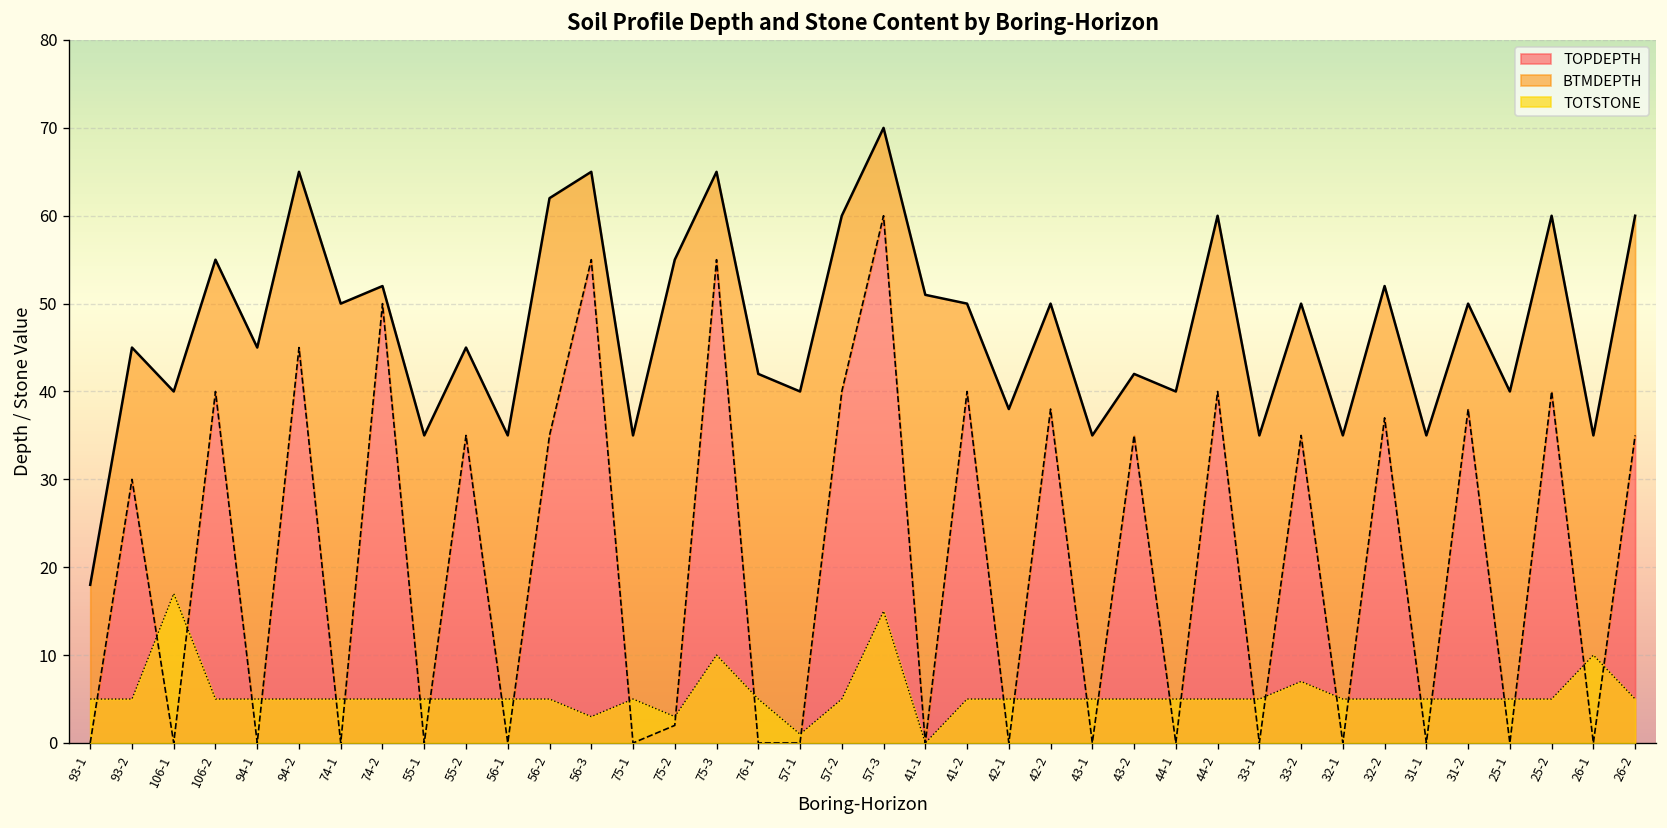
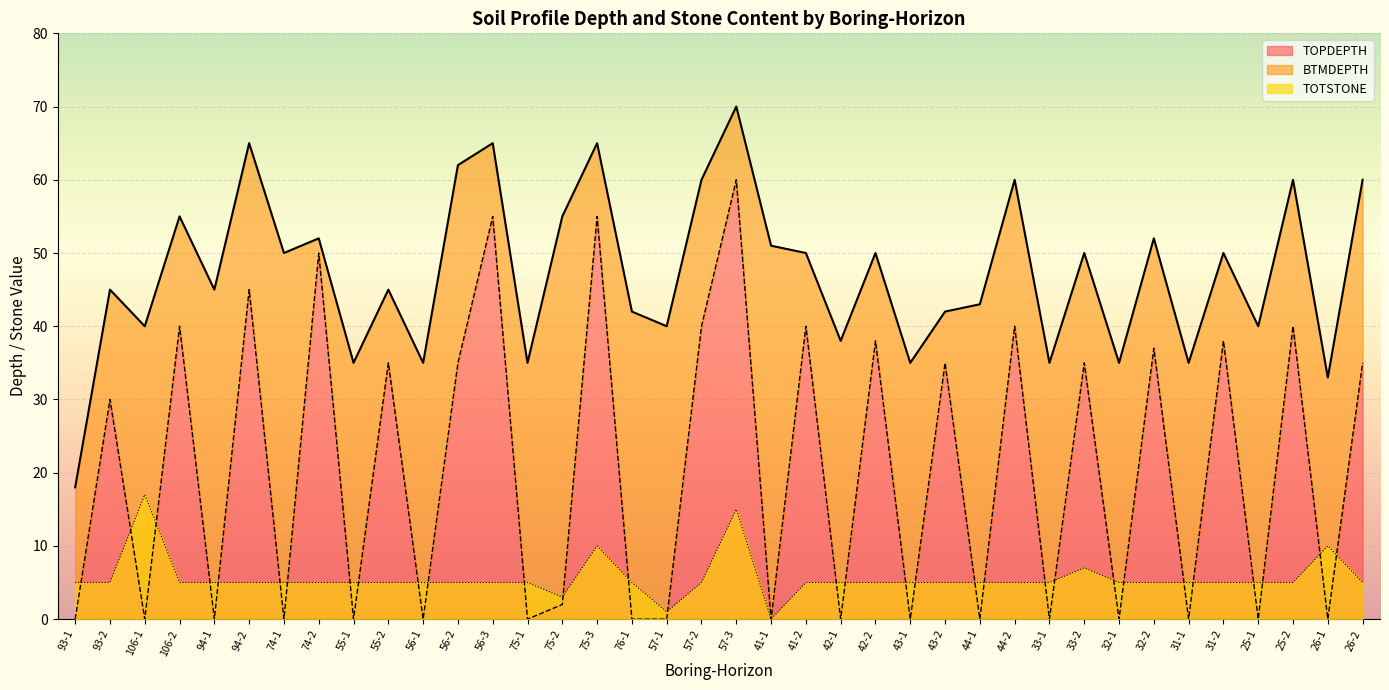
  {
    "BTMDEPTH": {
      "93-1": 18,
      "93-2": 45,
      "106-1": 40,
      "106-2": 55,
      "94-1": 45,
      "94-2": 65,
      "74-1": 50,
      "74-2": 52,
      "55-1": 35,
      "55-2": 45,
      "56-1": 35,
      "56-2": 62,
      "56-3": 65,
      "75-1": 35,
      "75-2": 55,
      "75-3": 65,
      "76-1": 42,
      "57-1": 40,
      "57-2": 60,
      "57-3": 70,
      "41-1": 51,
      "41-2": 50,
      "42-1": 38,
      "42-2": 50,
      "43-1": 35,
      "43-2": 42,
-     "44-1": 40,
+     "44-1": 43,
      "44-2": 60,
      "33-1": 35,
      "33-2": 50,
      "32-1": 35,
      "32-2": 52,
      "31-1": 35,
      "31-2": 50,
      "25-1": 40,
      "25-2": 60,
-     "26-1": 35,
+     "26-1": 33,
      "26-2": 60
    },
    "TOPDEPTH": {
      "93-1": 0,
      "93-2": 30,
      "106-1": 0,
      "106-2": 40,
      "94-1": 0,
      "94-2": 45,
      "74-1": 0,
      "74-2": 50,
      "55-1": 0,
      "55-2": 35,
      "56-1": 0,
      "56-2": 35,
      "56-3": 55,
      "75-1": 0,
      "75-2": 2,
      "75-3": 55,
      "76-1": 0,
      "57-1": 0,
      "57-2": 40,
      "57-3": 60,
      "41-2": 40,
      "42-1": 0,
      "42-2": 38,
      "43-1": 0,
      "43-2": 35,
      "44-1": 0,
      "44-2": 40,
      "33-1": 0,
      "33-2": 35,
      "32-1": 0,
      "32-2": 37,
      "31-1": 0,
      "31-2": 38,
      "25-1": 0,
      "25-2": 40,
      "26-1": 0,
      "26-2": 35
    },
    "TOTSTONE": {
      "93-1": 5,
      "93-2": 5,
      "106-1": 17,
      "106-2": 5,
      "94-1": 5,
      "94-2": 5,
      "74-1": 5,
      "74-2": 5,
      "55-1": 5,
      "55-2": 5,
      "56-1": 5,
      "56-2": 5,
-     "56-3": 3,
+     "56-3": 5,
      "75-1": 5,
      "75-2": 3,
      "75-3": 10,
      "76-1": 5,
      "57-1": 1,
      "57-2": 5,
      "57-3": 15,
      "41-2": 5,
      "42-1": 5,
      "42-2": 5,
      "43-1": 5,
      "43-2": 5,
      "44-1": 5,
      "44-2": 5,
      "33-1": 5,
      "33-2": 7,
      "32-1": 5,
      "32-2": 5,
      "31-1": 5,
      "31-2": 5,
      "25-1": 5,
      "25-2": 5,
      "26-1": 10,
      "26-2": 5
    }
  }
